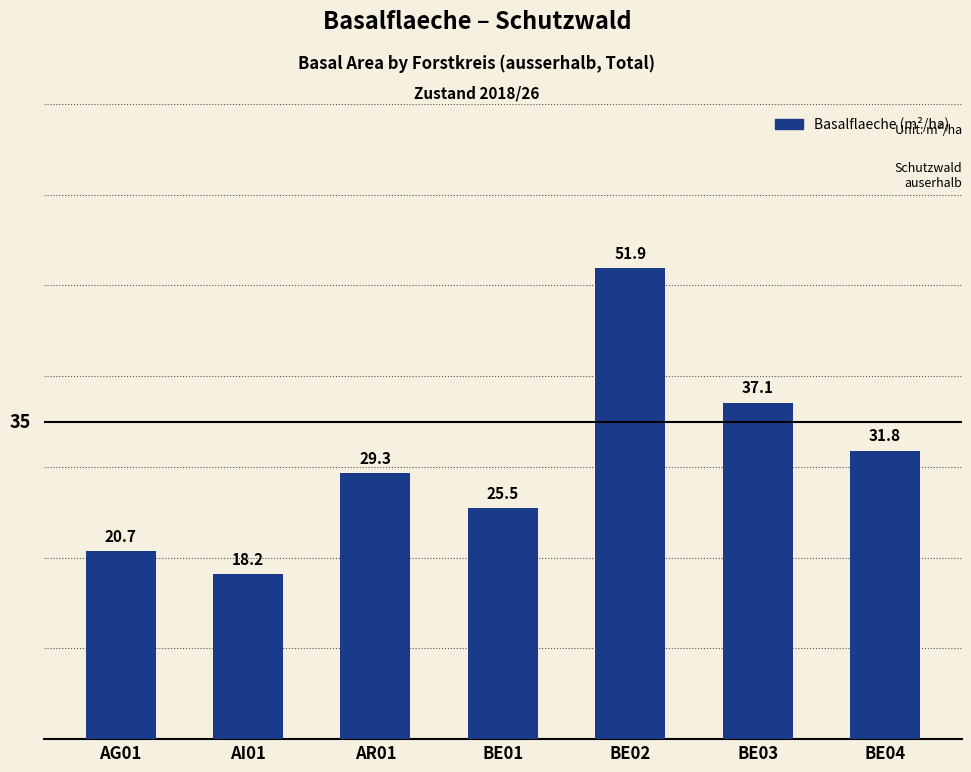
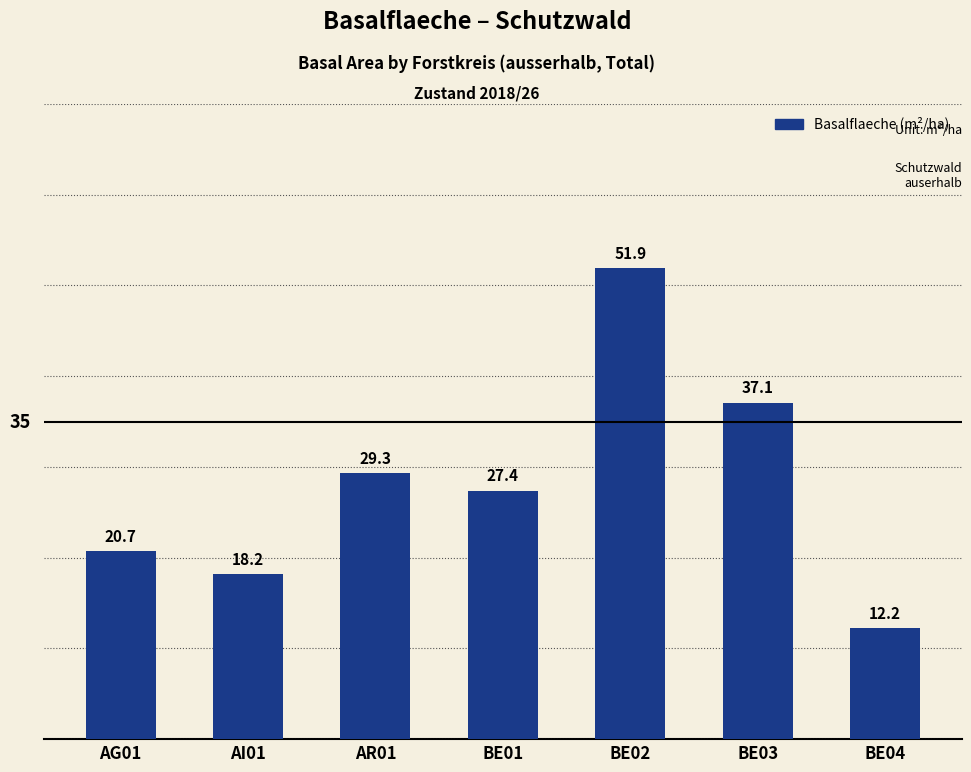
  {
    "AG01": 20.7,
    "AI01": 18.2,
    "AR01": 29.3,
-   "BE01": 25.5,
+   "BE01": 27.4,
    "BE02": 51.9,
    "BE03": 37.1,
-   "BE04": 31.8
+   "BE04": 12.2
  }
